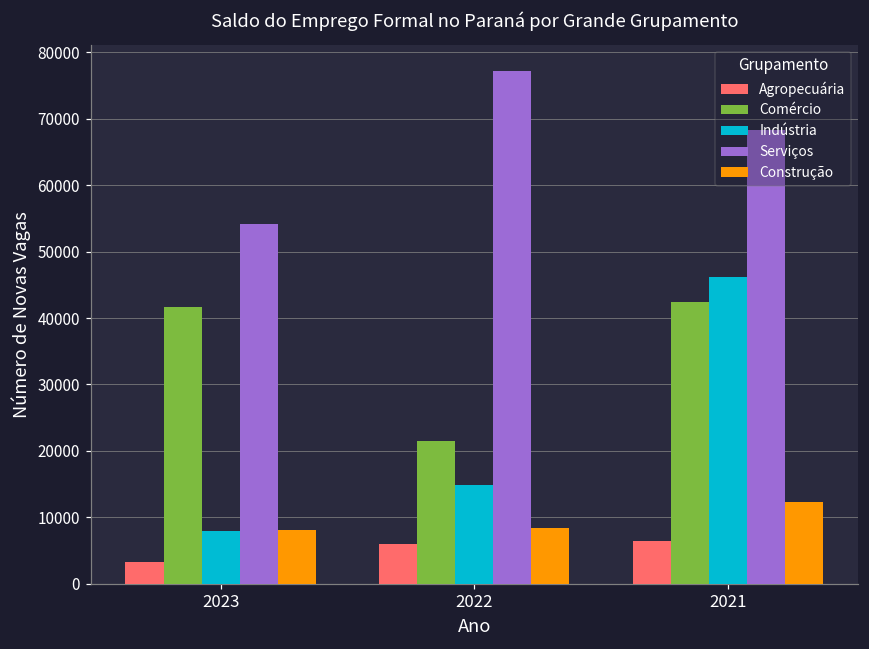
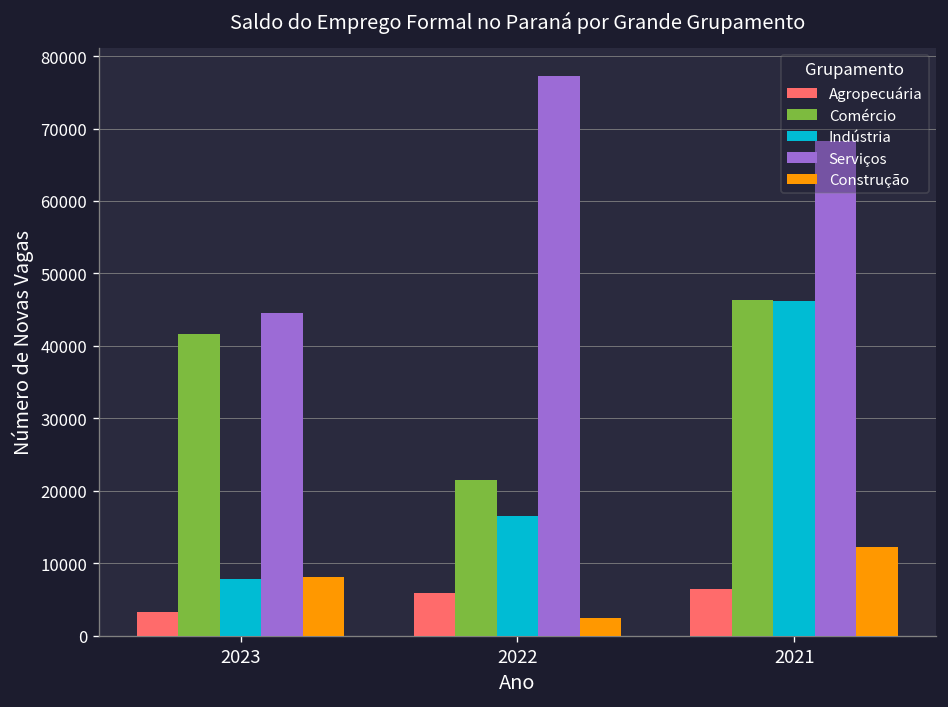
  {
    "Agropecuária": {
      "2023": 3000,
      "2022": 6000,
      "2021": 6000
    },
    "Comércio": {
      "2023": 42000,
      "2022": 21000,
-     "2021": 42000
+     "2021": 46000
    },
    "Indústria": {
      "2023": 8000,
-     "2022": 15000,
+     "2022": 17000,
      "2021": 46000
    },
    "Serviços": {
-     "2023": 54000,
+     "2023": 45000,
      "2022": 77000
    },
    "Construção": {
      "2023": 8000,
-     "2022": 8000,
+     "2022": 3000,
      "2021": 12000
    }
  }
